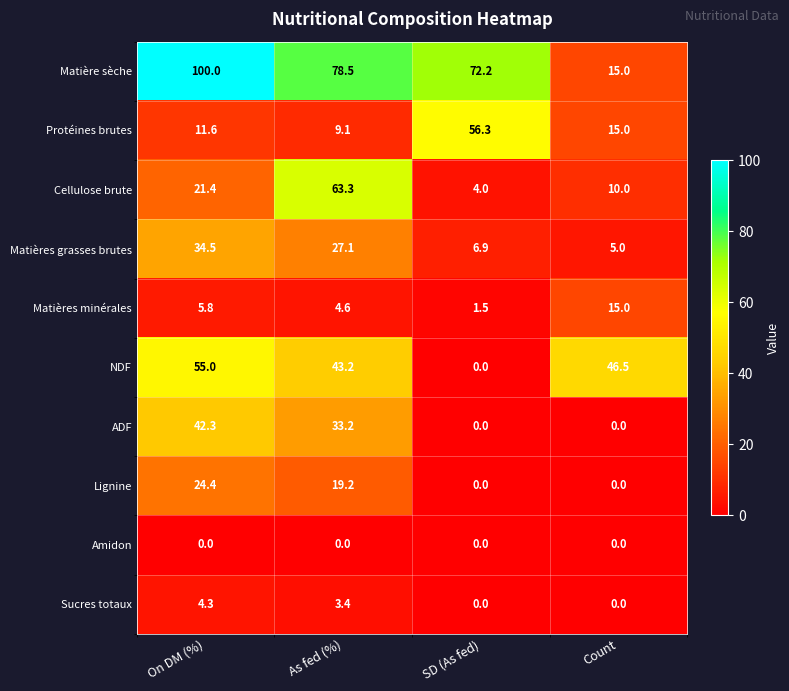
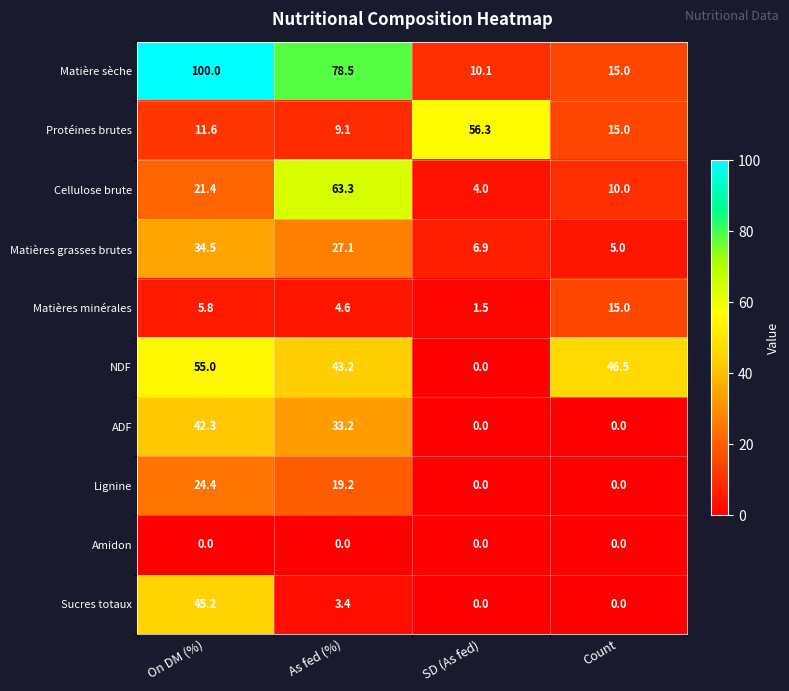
  {
    "Matière sèche": {
      "On DM (%)": 100.0,
      "As fed (%)": 78.5,
-     "SD (As fed)": 72.2,
+     "SD (As fed)": 10.1,
      "Count": 15.0
    },
    "Protéines brutes": {
      "On DM (%)": 11.6,
      "As fed (%)": 9.1,
      "SD (As fed)": 56.3,
      "Count": 15.0
    },
    "Cellulose brute": {
      "On DM (%)": 21.4,
      "As fed (%)": 63.3,
      "SD (As fed)": 4.0,
      "Count": 10.0
    },
    "Matières grasses brutes": {
      "On DM (%)": 34.5,
      "As fed (%)": 27.1,
      "SD (As fed)": 6.9,
      "Count": 5.0
    },
    "Matières minérales": {
      "On DM (%)": 5.8,
      "As fed (%)": 4.6,
      "SD (As fed)": 1.5,
      "Count": 15.0
    },
    "NDF": {
      "On DM (%)": 55.0,
      "As fed (%)": 43.2,
      "SD (As fed)": 0.0,
      "Count": 46.5
    },
    "ADF": {
      "On DM (%)": 42.3,
      "As fed (%)": 33.2,
      "SD (As fed)": 0.0,
      "Count": 0.0
    },
    "Lignine": {
      "On DM (%)": 24.4,
      "As fed (%)": 19.2,
      "SD (As fed)": 0.0,
      "Count": 0.0
    },
    "Amidon": {
      "On DM (%)": 0.0,
      "As fed (%)": 0.0,
      "SD (As fed)": 0.0,
      "Count": 0.0
    },
    "Sucres totaux": {
-     "On DM (%)": 4.3,
+     "On DM (%)": 45.2,
      "As fed (%)": 3.4,
      "SD (As fed)": 0.0,
      "Count": 0.0
    }
  }
